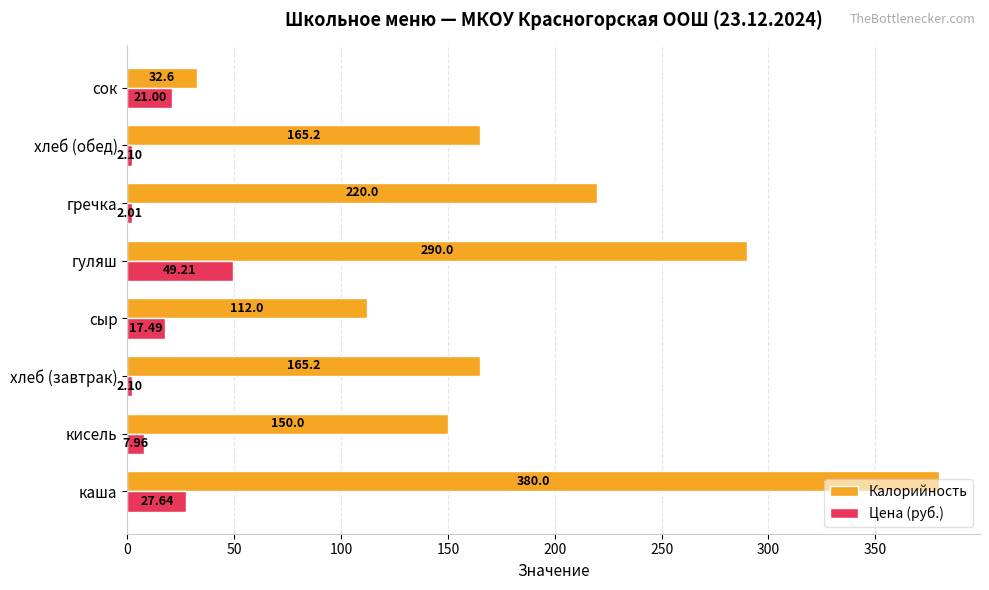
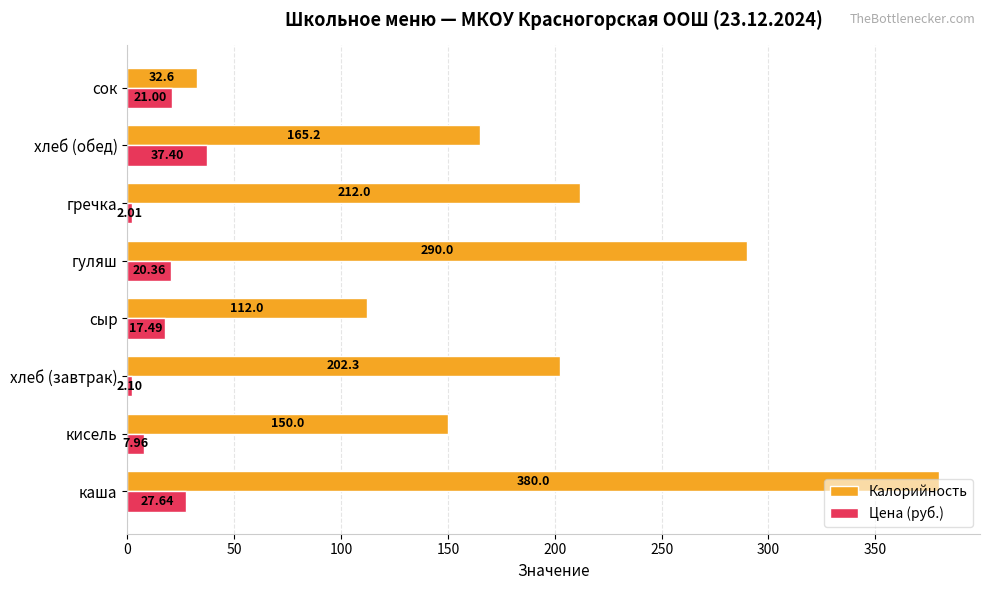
  {
    "Калорийность": {
      "сок": 32.6,
      "хлеб (обед)": 165.2,
-     "гречка": 220.0,
+     "гречка": 212.0,
      "гуляш": 290.0,
      "сыр": 112.0,
-     "хлеб (завтрак)": 165.2,
+     "хлеб (завтрак)": 202.3,
      "кисель": 150.0
    },
    "Цена (руб.)": {
      "сок": 21.00,
-     "хлеб (обед)": 2.10,
+     "хлеб (обед)": 37.40,
      "гречка": 2.01,
-     "гуляш": 49.21,
+     "гуляш": 20.36,
      "сыр": 17.49,
      "хлеб (завтрак)": 2.10,
      "кисель": 7.96,
      "каша": 27.64
    }
  }
